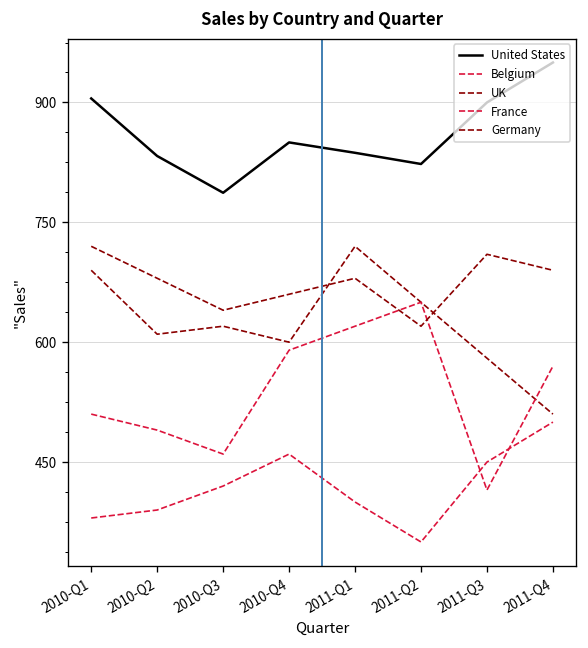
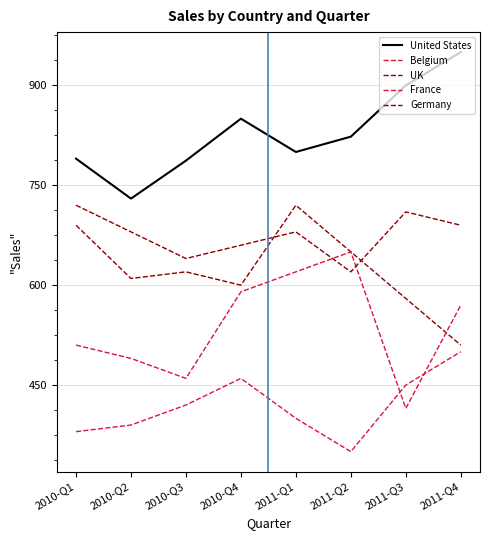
  {
    "United States": {
-     "2010-Q1": 910,
-     "2010-Q2": 830,
+     "2010-Q1": 790,
+     "2010-Q2": 730,
      "2010-Q3": 790,
      "2010-Q4": 850,
-     "2011-Q1": 840,
+     "2011-Q1": 800,
      "2011-Q2": 820
    }
  }
